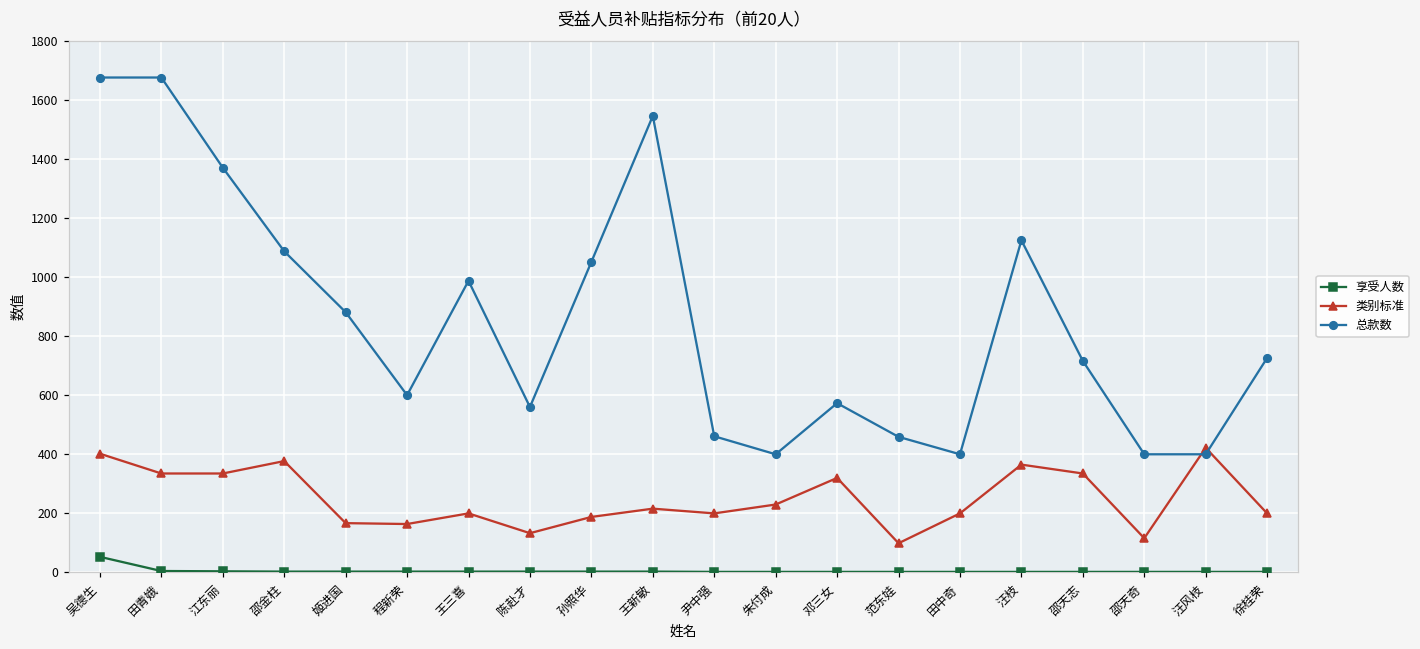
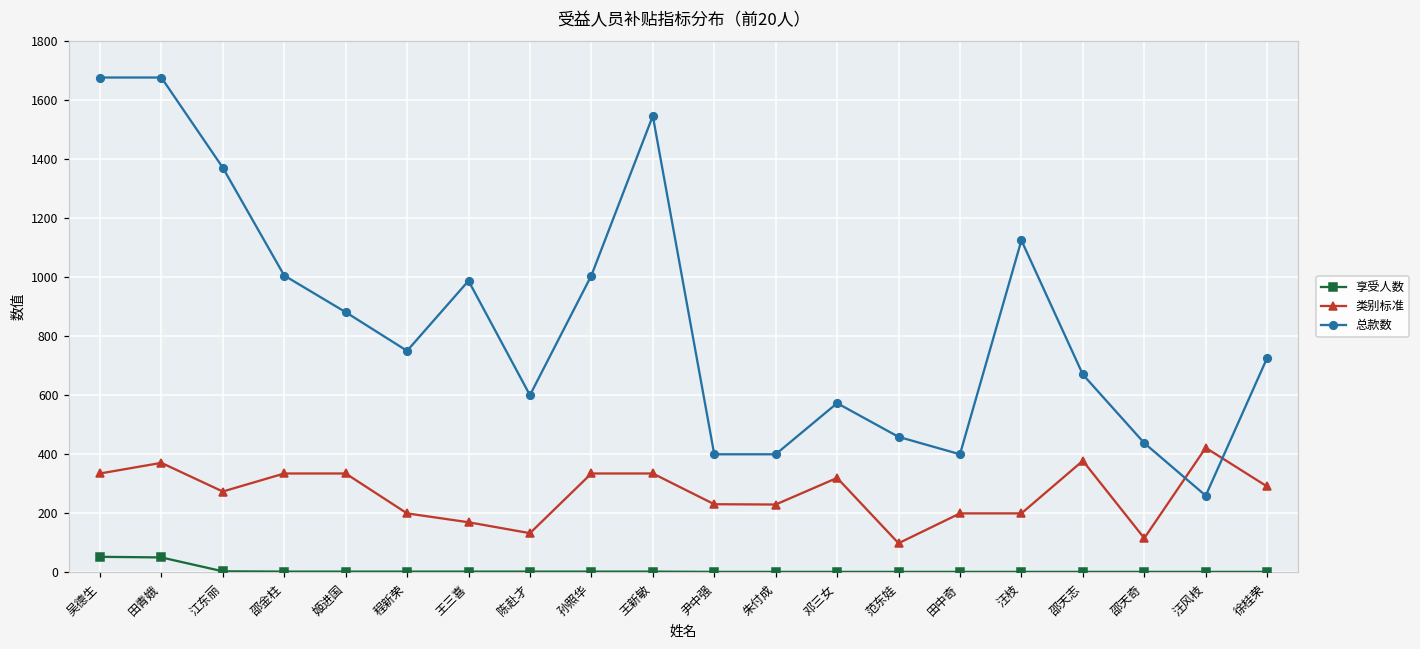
  {
    "享受人数": {
      "吴德生": 50,
-     "田青娥": 10,
+     "田青娥": 50,
      "江东丽": 0,
      "邵金柱": 0,
      "姬进国": 0,
      "程新荣": 0,
      "王三喜": 0,
      "陈赴才": 0,
      "孙照华": 0,
      "王新敏": 0,
      "尹中强": 0,
      "朱付成": 0,
      "邓三女": 0,
      "范东娃": 0,
      "田中奇": 0,
      "汪枝": 0,
      "邵天志": 0,
      "邵天奇": 0,
      "汪风枝": 0,
      "徐桂荣": 0
    },
    "类别标准": {
-     "吴德生": 400,
-     "田青娥": 340,
-     "江东丽": 340,
-     "邵金柱": 380,
-     "姬进国": 170,
-     "程新荣": 160,
-     "王三喜": 200,
+     "吴德生": 340,
+     "田青娥": 370,
+     "江东丽": 270,
+     "邵金柱": 340,
+     "姬进国": 340,
+     "程新荣": 200,
+     "王三喜": 170,
      "陈赴才": 130,
-     "孙照华": 190,
-     "王新敏": 220,
-     "尹中强": 200,
+     "孙照华": 340,
+     "王新敏": 340,
+     "尹中强": 230,
      "朱付成": 230,
      "邓三女": 320,
      "范东娃": 100,
      "田中奇": 200,
-     "汪枝": 370,
-     "邵天志": 340,
+     "汪枝": 200,
+     "邵天志": 380,
      "邵天奇": 120,
      "汪风枝": 420,
-     "徐桂荣": 200
+     "徐桂荣": 290
    },
    "总款数": {
      "吴德生": 1680,
      "田青娥": 1680,
      "江东丽": 1370,
-     "邵金柱": 1090,
+     "邵金柱": 1010,
      "姬进国": 880,
-     "程新荣": 600,
+     "程新荣": 750,
      "王三喜": 990,
-     "陈赴才": 560,
-     "孙照华": 1050,
+     "陈赴才": 600,
+     "孙照华": 1010,
      "王新敏": 1550,
-     "尹中强": 460,
+     "尹中强": 400,
      "朱付成": 400,
      "邓三女": 570,
      "范东娃": 460,
      "田中奇": 400,
      "汪枝": 1120,
-     "邵天志": 720,
-     "邵天奇": 400,
-     "汪风枝": 400,
+     "邵天志": 670,
+     "邵天奇": 440,
+     "汪风枝": 260,
      "徐桂荣": 730
    }
  }
